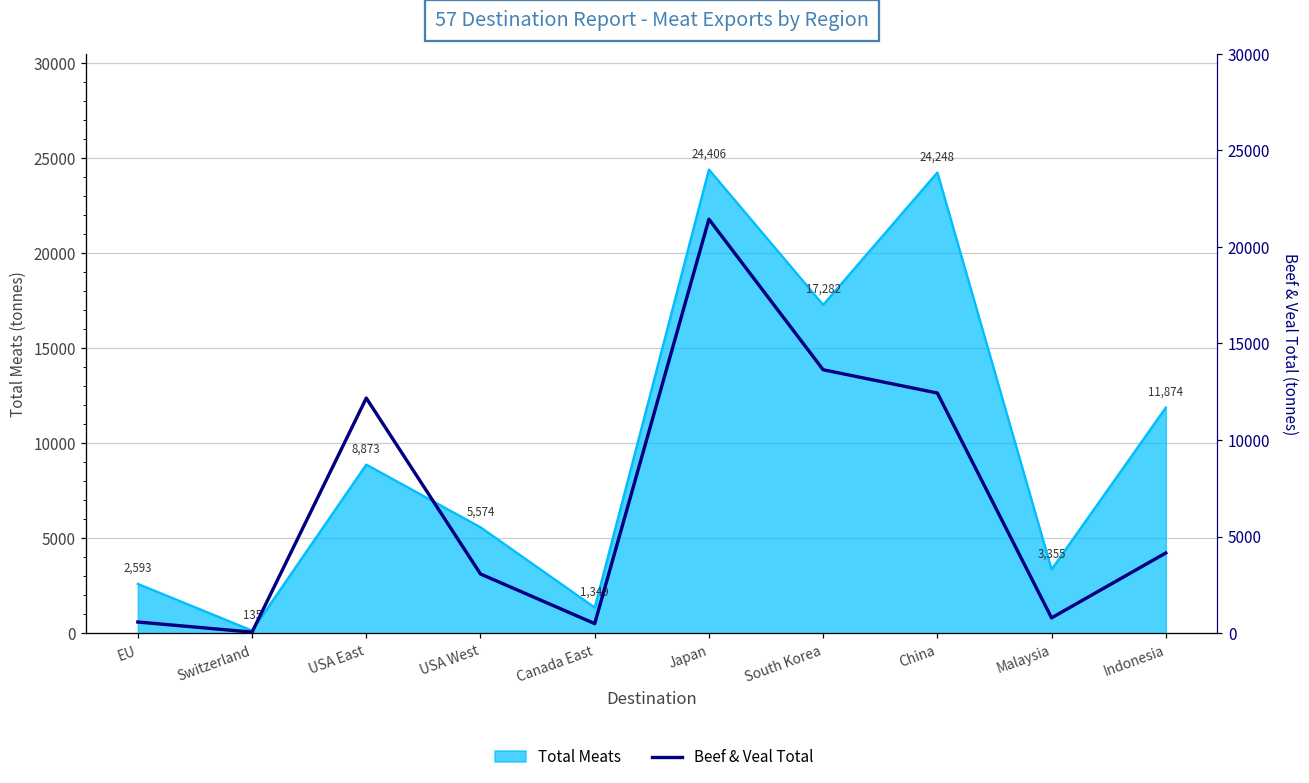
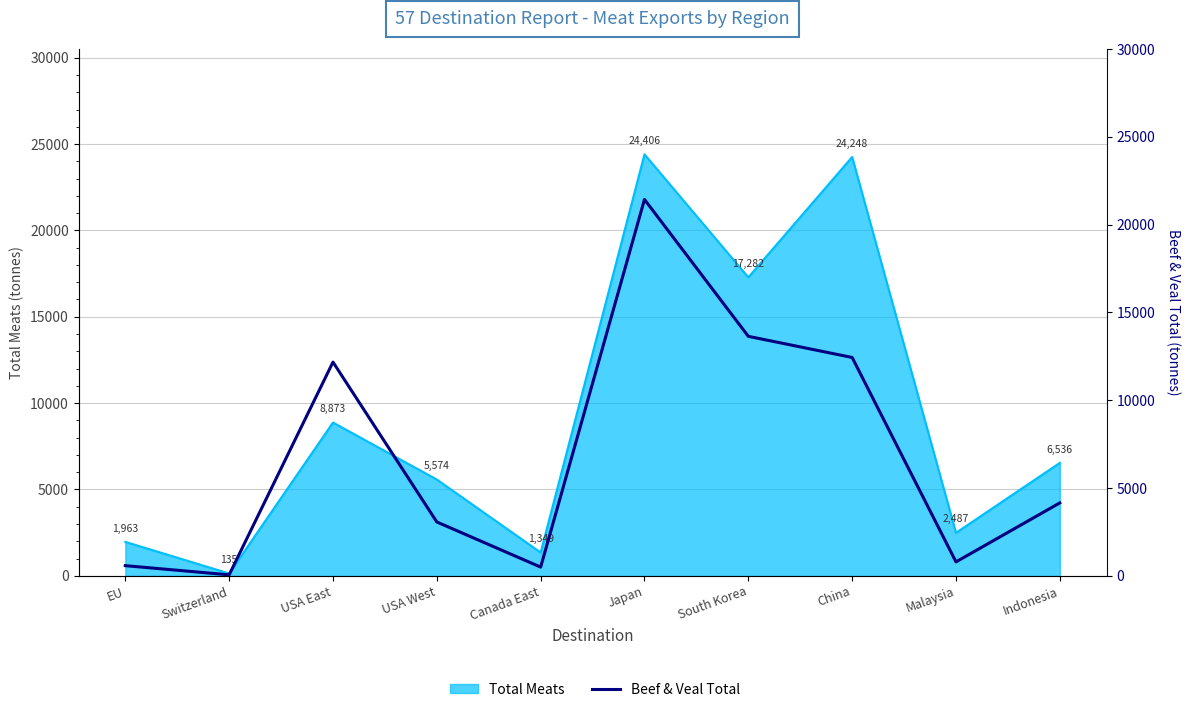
  {
    "Total Meats": {
-     "EU": "2,593",
+     "EU": "1,963",
      "Switzerland": "135",
      "USA East": "8,873",
      "USA West": "5,574",
      "Canada East": "1,349",
      "Japan": "24,406",
      "South Korea": "17,282",
      "China": "24,248",
-     "Malaysia": "3,355",
-     "Indonesia": "11,874"
+     "Malaysia": "2,487",
+     "Indonesia": "6,536"
    }
  }
